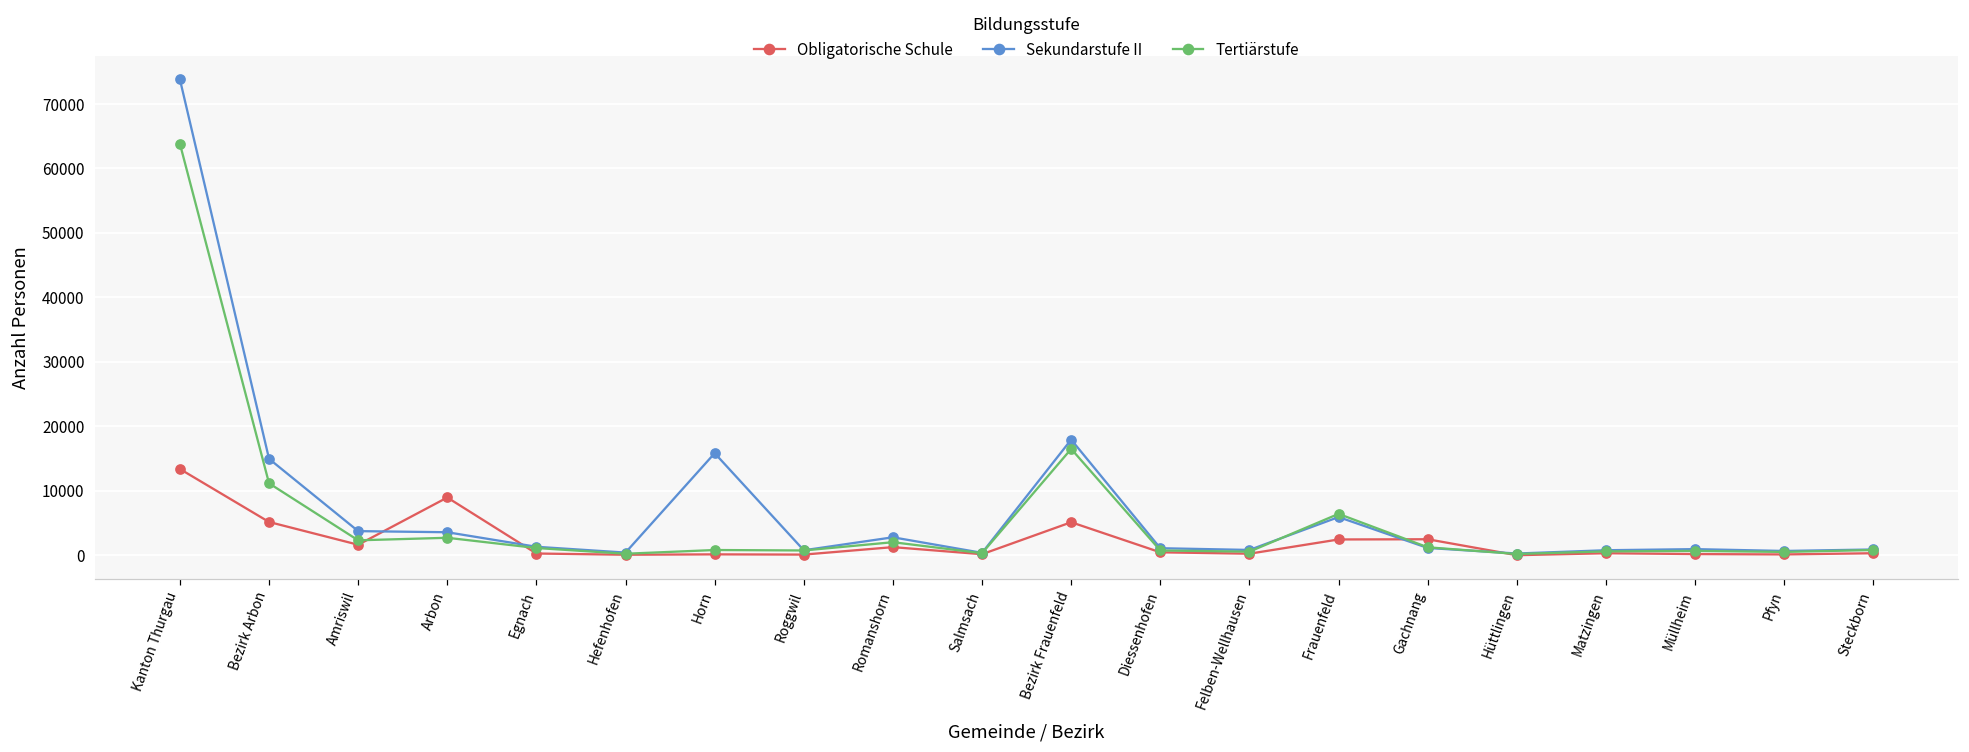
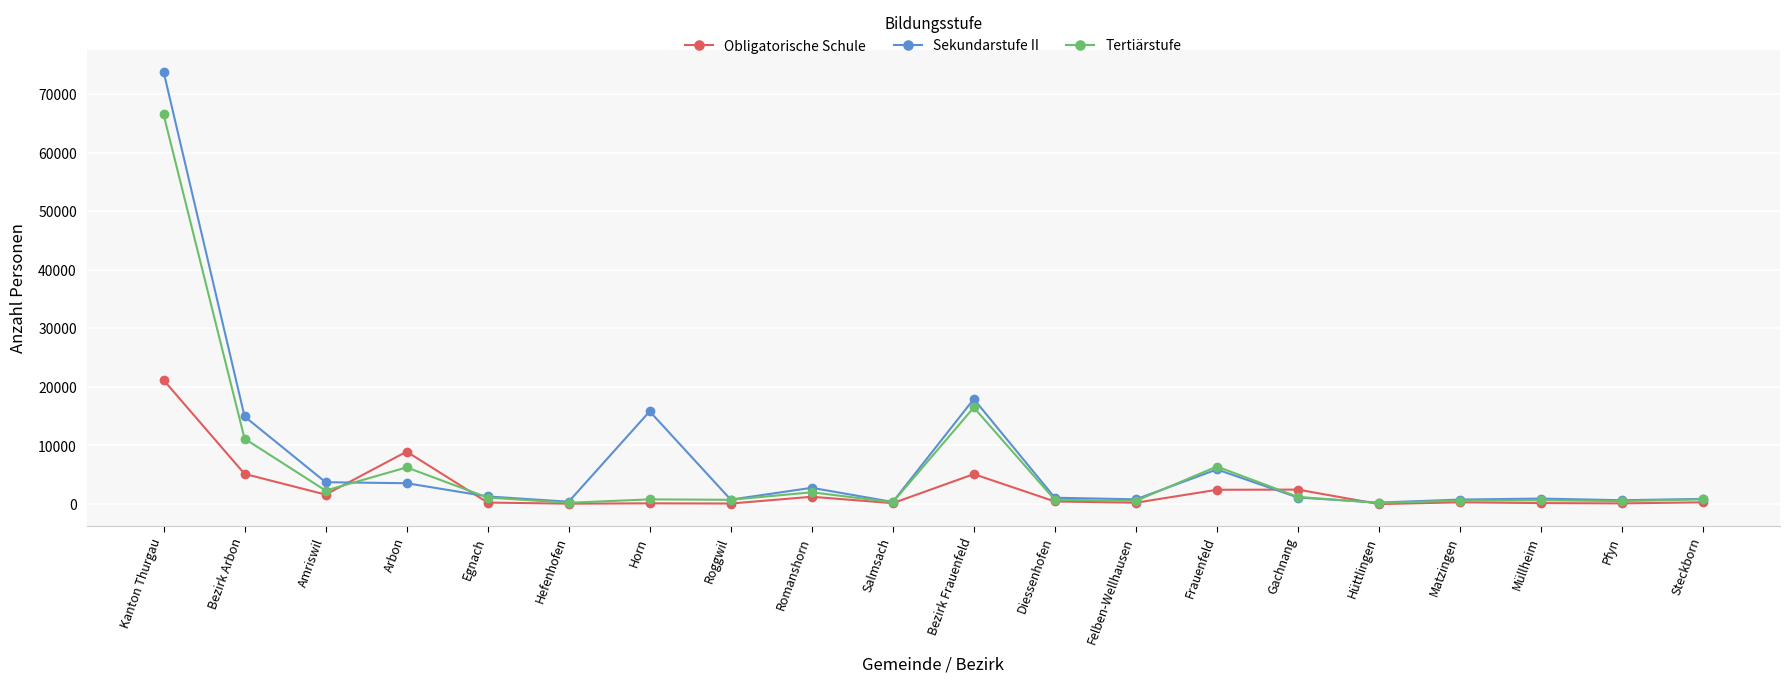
  {
    "Obligatorische Schule": {
-     "Kanton Thurgau": 13000,
+     "Kanton Thurgau": 21000,
      "Bezirk Arbon": 5000,
      "Amriswil": 2000,
      "Arbon": 9000,
      "Egnach": 0,
      "Horn": 0,
      "Roggwil": 0,
      "Romanshorn": 1000,
      "Bezirk Frauenfeld": 5000,
      "Frauenfeld": 2000,
      "Gachnang": 2000,
      "Müllheim": 0,
      "Steckborn": 0
    },
    "Sekundarstufe II": {
      "Kanton Thurgau": 74000,
      "Bezirk Arbon": 15000,
      "Amriswil": 4000,
      "Arbon": 4000,
      "Horn": 16000,
      "Romanshorn": 3000,
      "Bezirk Frauenfeld": 18000,
      "Frauenfeld": 6000
    },
    "Tertiärstufe": {
-     "Kanton Thurgau": 64000,
+     "Kanton Thurgau": 67000,
      "Bezirk Arbon": 11000,
      "Amriswil": 2000,
-     "Arbon": 3000,
+     "Arbon": 6000,
      "Horn": 1000,
      "Romanshorn": 2000,
      "Bezirk Frauenfeld": 16000,
      "Frauenfeld": 6000
    }
  }
